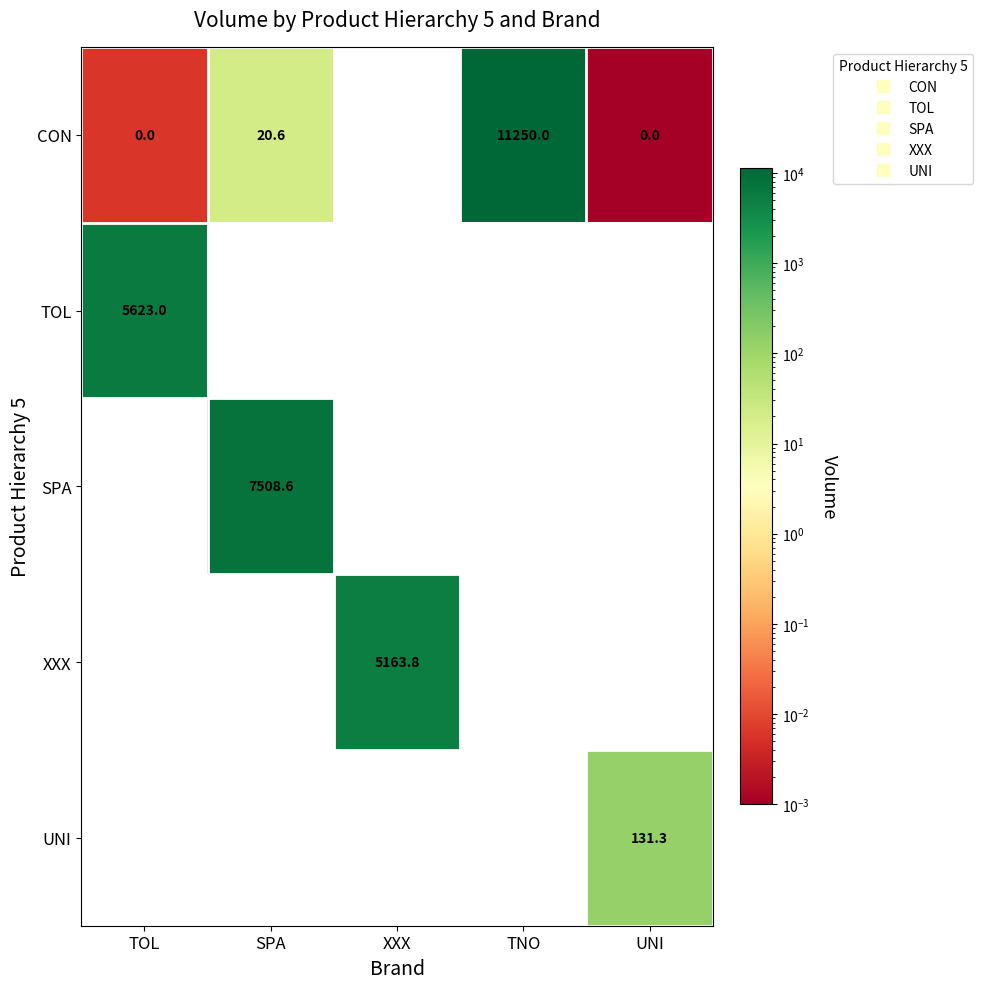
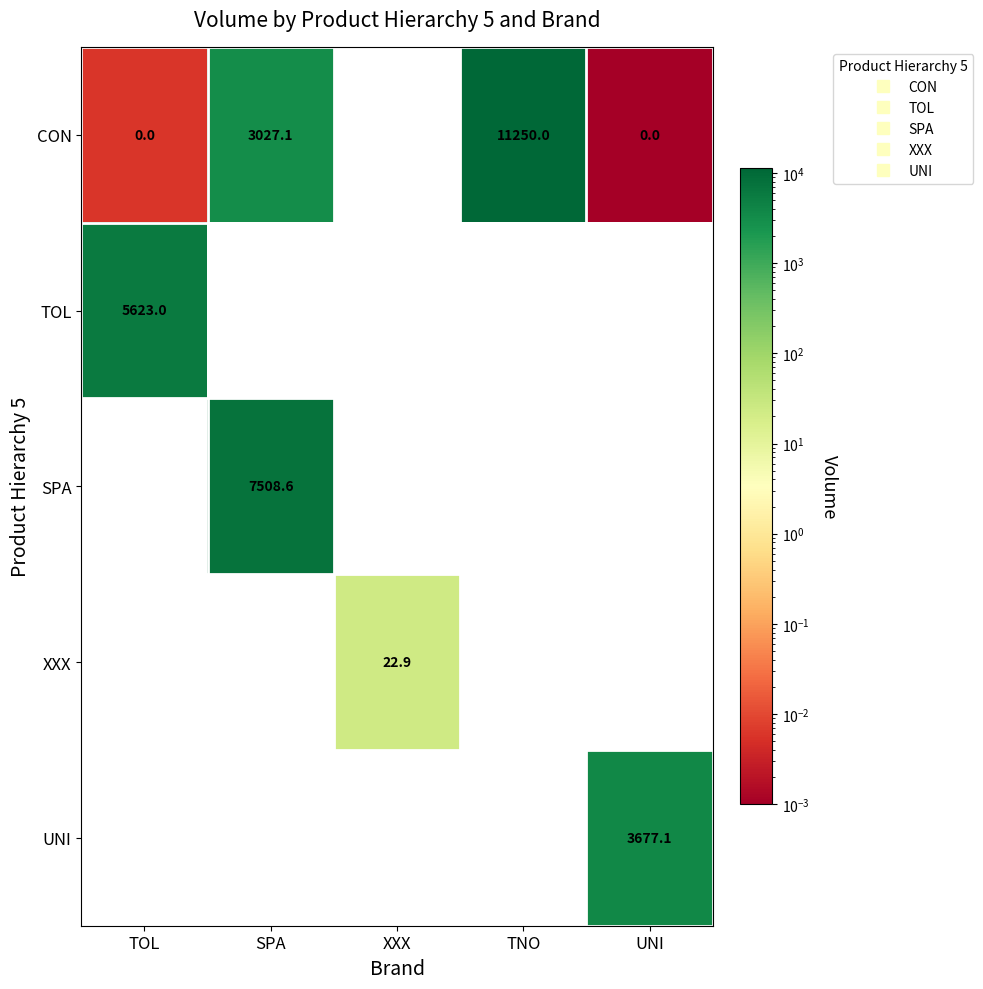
  {
    "CON": {
      "TOL": 0.0,
-     "SPA": 20.6,
+     "SPA": 3027.1,
      "TNO": 11250.0,
      "UNI": 0.0
    },
    "TOL": {
      "TOL": 5623.0
    },
    "SPA": {
      "SPA": 7508.6
    },
    "XXX": {
-     "XXX": 5163.8
+     "XXX": 22.9
    },
    "UNI": {
-     "UNI": 131.3
+     "UNI": 3677.1
    }
  }
